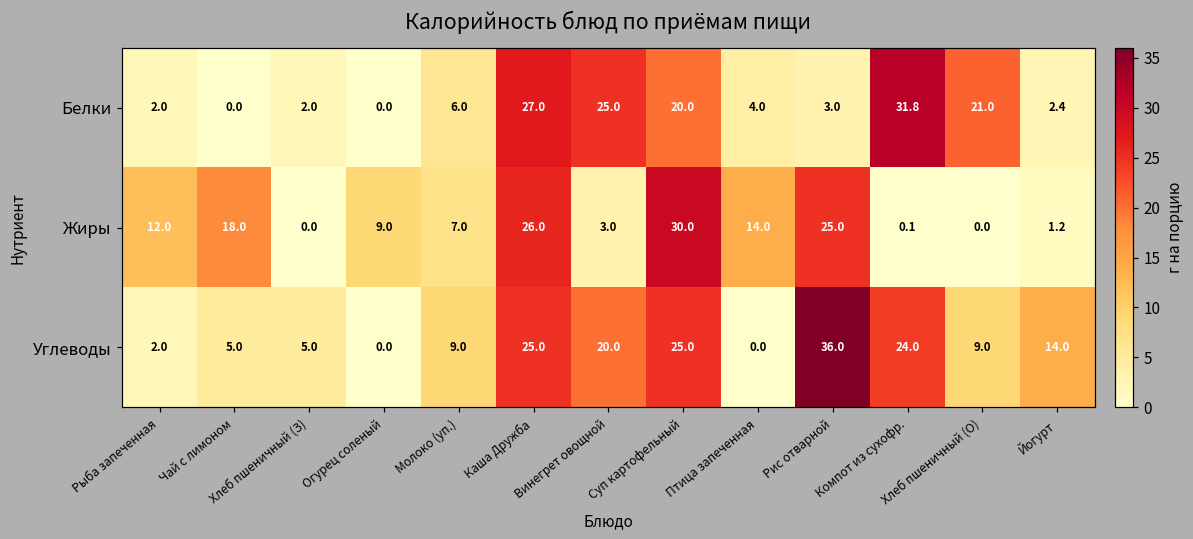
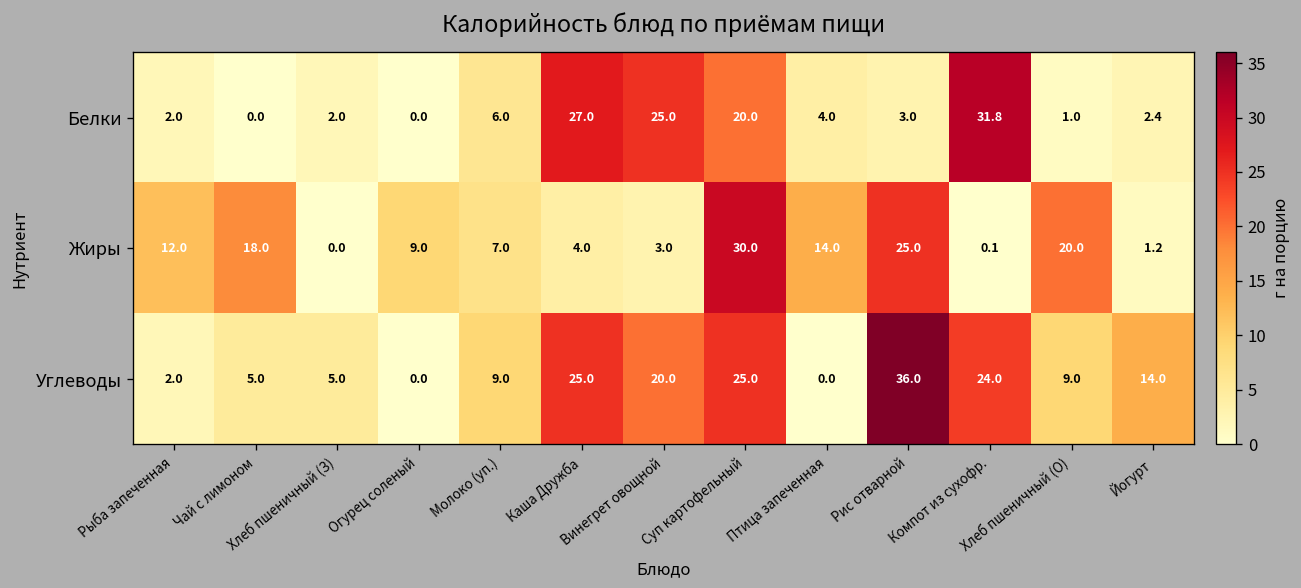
  {
    "Белки": {
      "Рыба запеченная": 2.0,
      "Чай с лимоном": 0.0,
      "Хлеб пшеничный (З)": 2.0,
      "Огурец соленый": 0.0,
      "Молоко (уп.)": 6.0,
      "Каша Дружба": 27.0,
      "Винегрет овощной": 25.0,
      "Суп картофельный": 20.0,
      "Птица запеченная": 4.0,
      "Рис отварной": 3.0,
      "Компот из сухофр.": 31.8,
-     "Хлеб пшеничный (О)": 21.0,
+     "Хлеб пшеничный (О)": 1.0,
      "Йогурт": 2.4
    },
    "Жиры": {
      "Рыба запеченная": 12.0,
      "Чай с лимоном": 18.0,
      "Хлеб пшеничный (З)": 0.0,
      "Огурец соленый": 9.0,
      "Молоко (уп.)": 7.0,
-     "Каша Дружба": 26.0,
+     "Каша Дружба": 4.0,
      "Винегрет овощной": 3.0,
      "Суп картофельный": 30.0,
      "Птица запеченная": 14.0,
      "Рис отварной": 25.0,
      "Компот из сухофр.": 0.1,
-     "Хлеб пшеничный (О)": 0.0,
+     "Хлеб пшеничный (О)": 20.0,
      "Йогурт": 1.2
    },
    "Углеводы": {
      "Рыба запеченная": 2.0,
      "Чай с лимоном": 5.0,
      "Хлеб пшеничный (З)": 5.0,
      "Огурец соленый": 0.0,
      "Молоко (уп.)": 9.0,
      "Каша Дружба": 25.0,
      "Винегрет овощной": 20.0,
      "Суп картофельный": 25.0,
      "Птица запеченная": 0.0,
      "Рис отварной": 36.0,
      "Компот из сухофр.": 24.0,
      "Хлеб пшеничный (О)": 9.0,
      "Йогурт": 14.0
    }
  }
